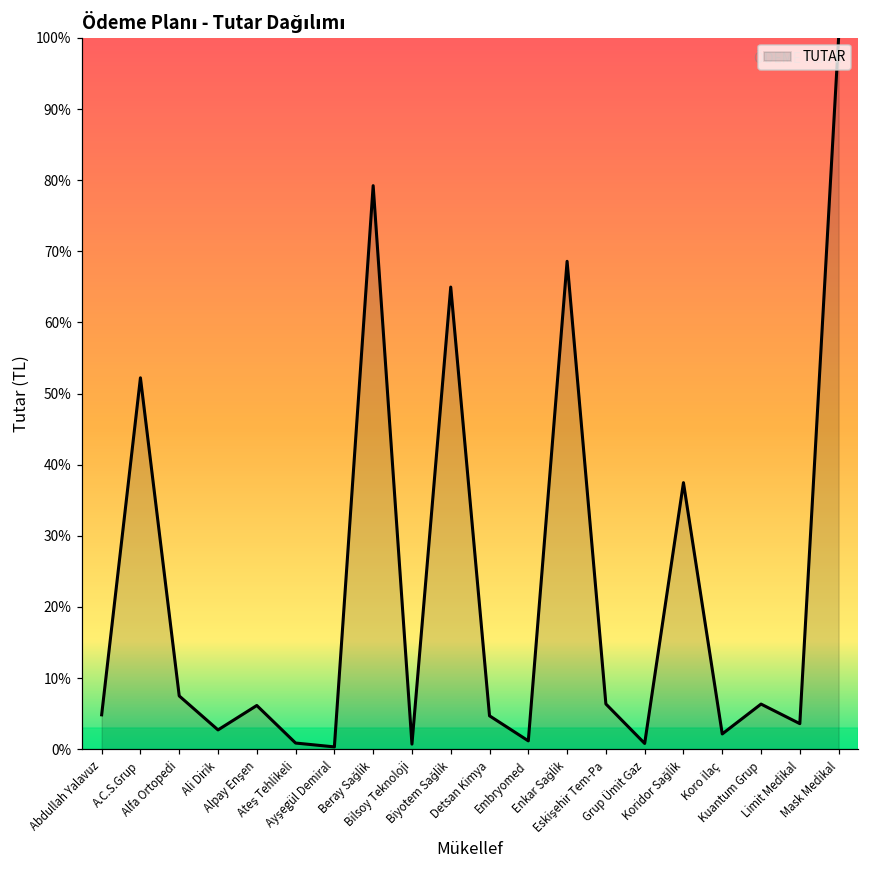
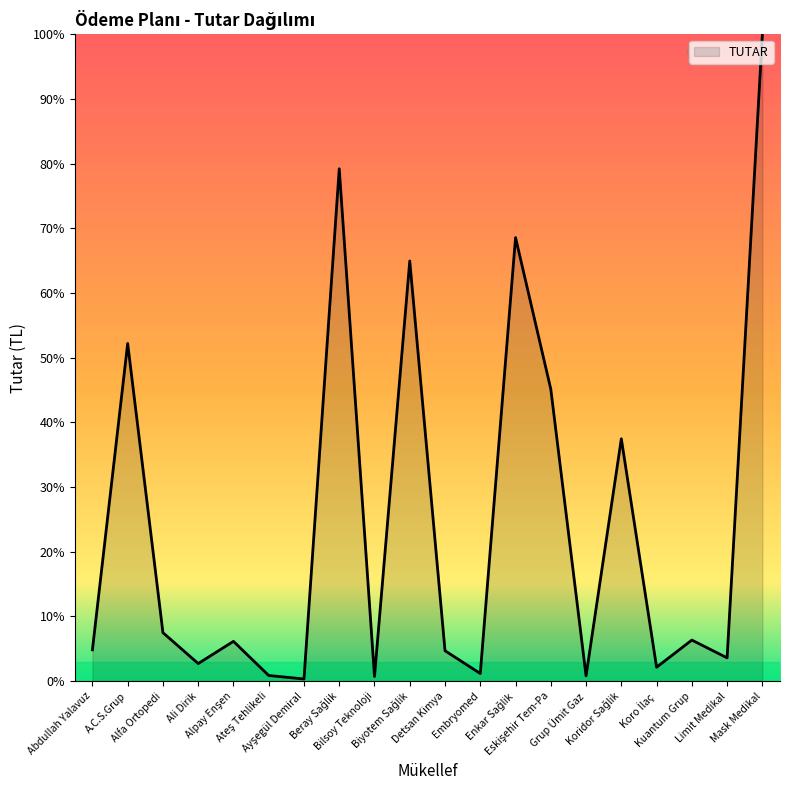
  {
    "Abdullah Yalavuz": "5%",
    "A.C.S.Grup": "52%",
    "Alfa Ortopedi": "7%",
    "Alpay Enşen": "6%",
    "Beray Sağlik": "79%",
    "Biyotem Sağlik": "65%",
    "Detsan Kimya": "5%",
    "Enkar Sağlik": "69%",
-   "Eskişehir Tem-Pa": "6%",
+   "Eskişehir Tem-Pa": "45%",
    "Koridor Sağlik": "37%",
    "Kuantum Grup": "6%",
    "Limit Medikal": "4%",
    "Mask Medikal": "100%"
  }
